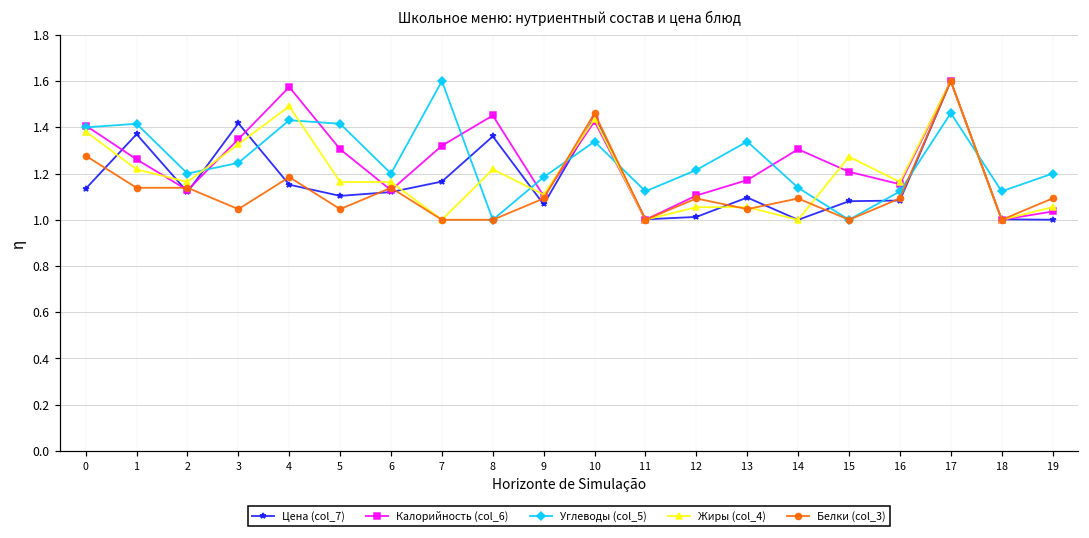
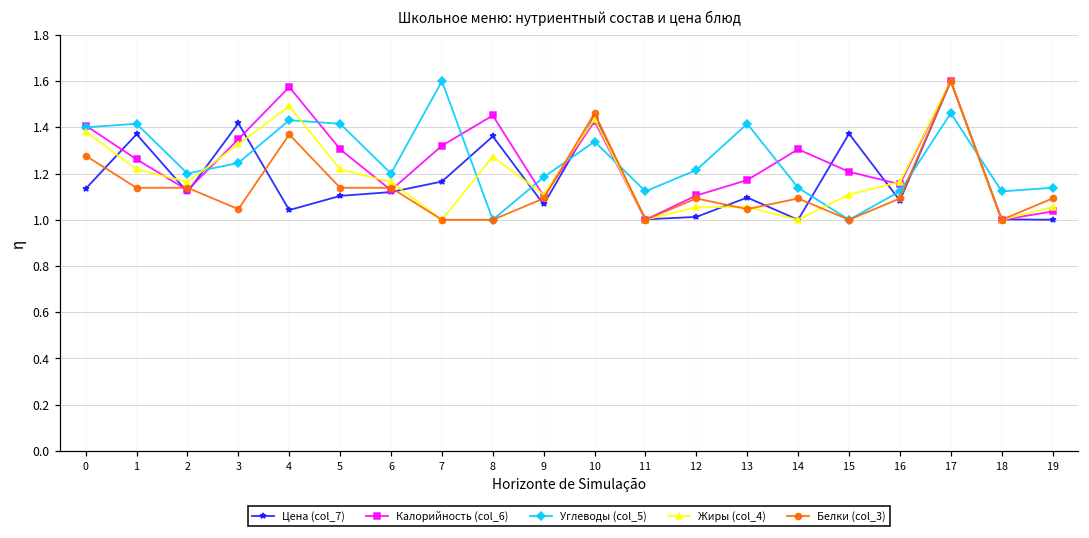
  {
    "Цена (col_7)": {
      "0": 1.13,
      "1": 1.37,
      "3": 1.42,
-     "4": 1.15,
+     "4": 1.04,
      "5": 1.10,
      "7": 1.17,
      "8": 1.36,
      "9": 1.07,
      "12": 1.01,
      "13": 1.10,
-     "15": 1.08,
+     "15": 1.37,
      "19": 1.00
    },
    "Калорийность (col_6)": {
      "1": 1.26,
      "3": 1.35,
      "4": 1.57,
      "5": 1.31,
      "7": 1.32,
      "8": 1.45,
      "12": 1.11,
      "13": 1.17,
      "14": 1.31,
      "15": 1.21,
      "19": 1.04
    },
    "Углеводы (col_5)": {
      "1": 1.42,
      "2": 1.20,
      "3": 1.25,
      "4": 1.43,
      "5": 1.42,
      "6": 1.20,
      "7": 1.60,
      "9": 1.18,
      "10": 1.34,
      "11": 1.12,
      "12": 1.22,
-     "13": 1.34,
+     "13": 1.42,
      "14": 1.14,
      "16": 1.12,
      "17": 1.46,
      "18": 1.12,
-     "19": 1.20
+     "19": 1.14
    },
    "Жиры (col_4)": {
      "0": 1.38,
      "1": 1.22,
      "2": 1.16,
      "3": 1.33,
      "4": 1.49,
-     "5": 1.16,
+     "5": 1.22,
      "6": 1.16,
-     "8": 1.22,
+     "8": 1.27,
      "12": 1.05,
-     "15": 1.27,
+     "15": 1.11,
      "19": 1.05
    },
    "Белки (col_3)": {
      "0": 1.28,
      "1": 1.14,
      "3": 1.05,
-     "4": 1.18,
-     "5": 1.05,
+     "4": 1.37,
+     "5": 1.14,
      "10": 1.46,
      "12": 1.09,
      "14": 1.09,
      "19": 1.09
    }
  }
